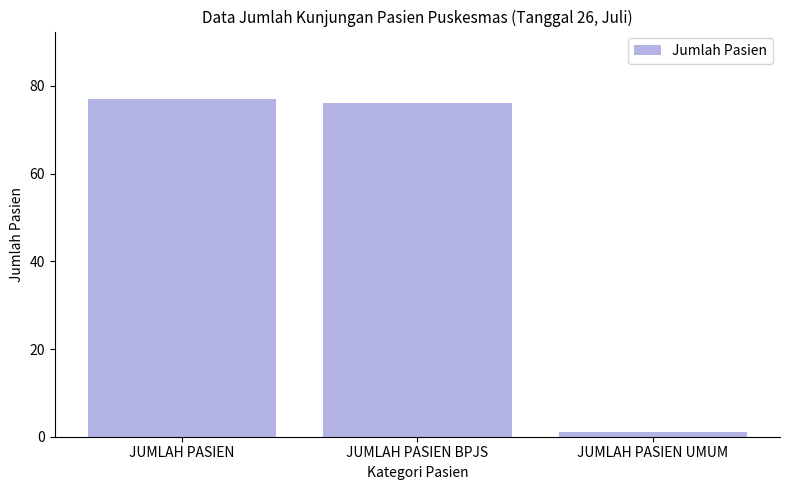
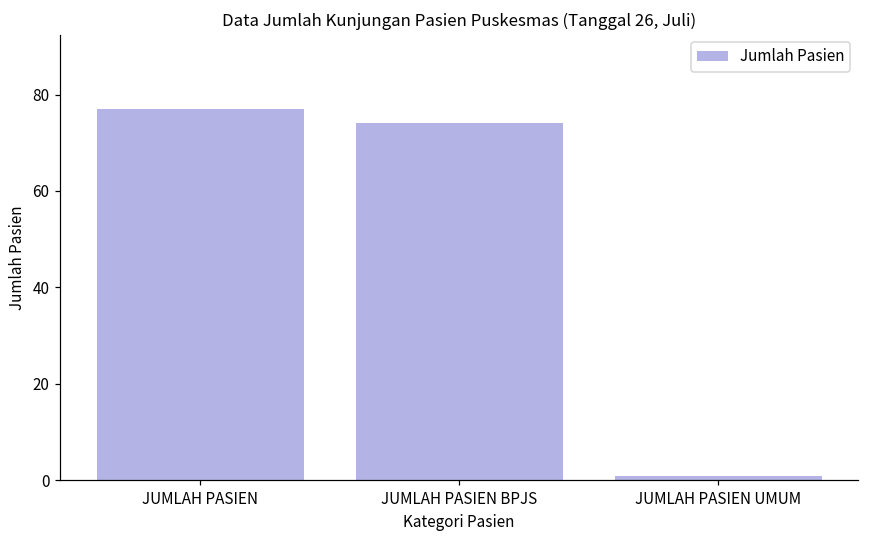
  {
    "JUMLAH PASIEN": 77,
-   "JUMLAH PASIEN BPJS": 76,
+   "JUMLAH PASIEN BPJS": 74,
    "JUMLAH PASIEN UMUM": 1
  }
